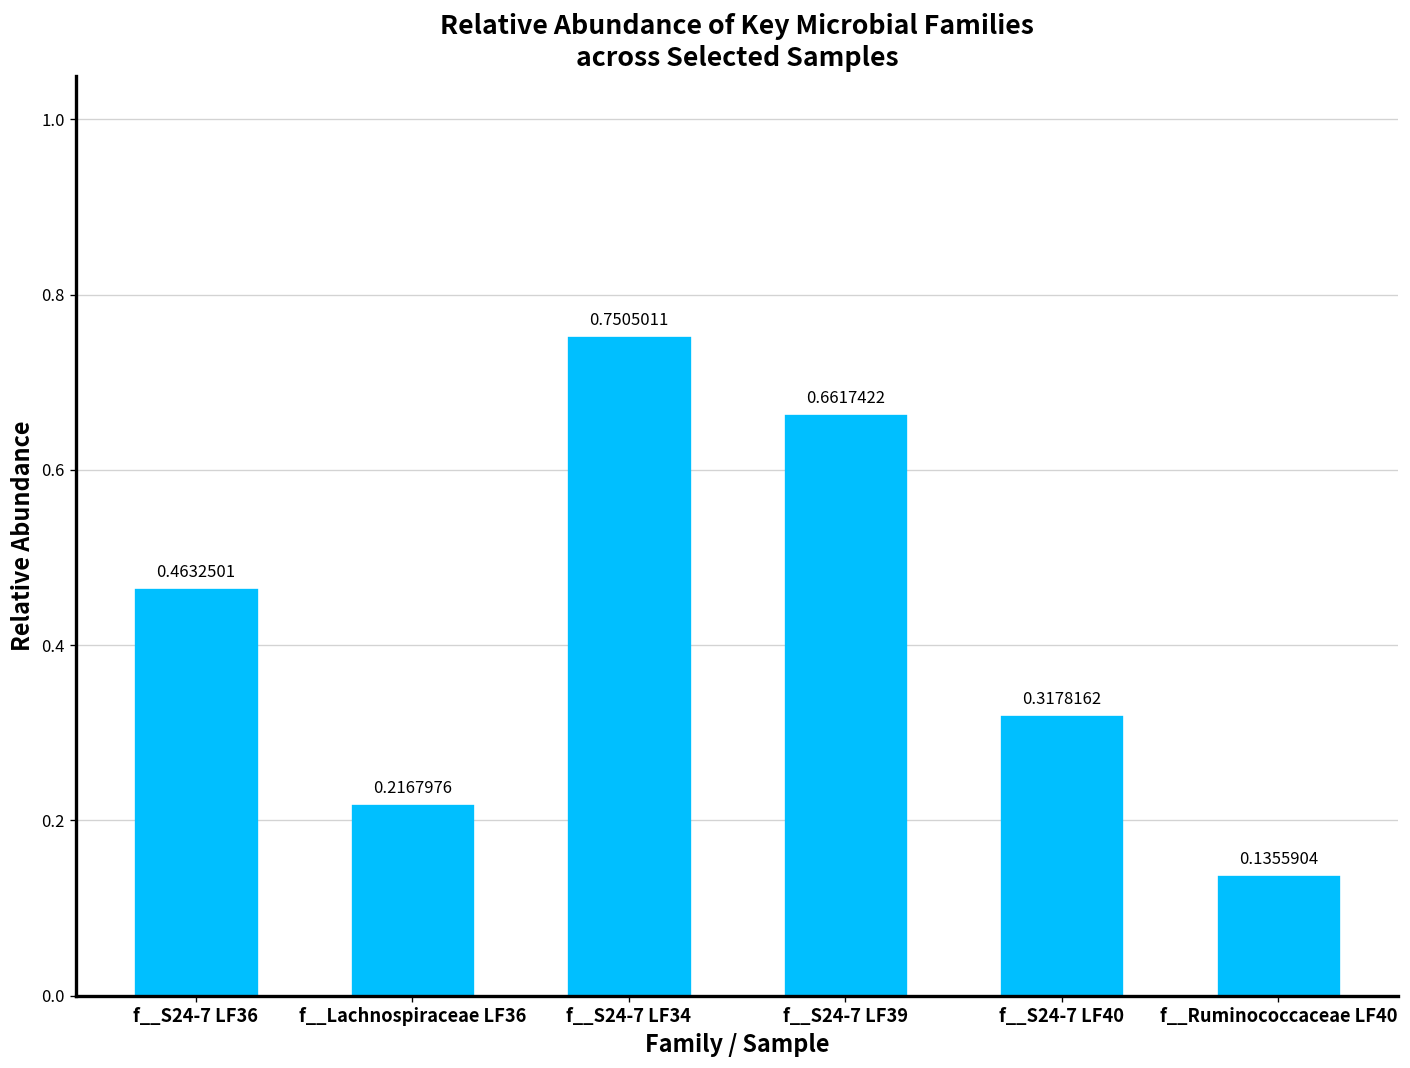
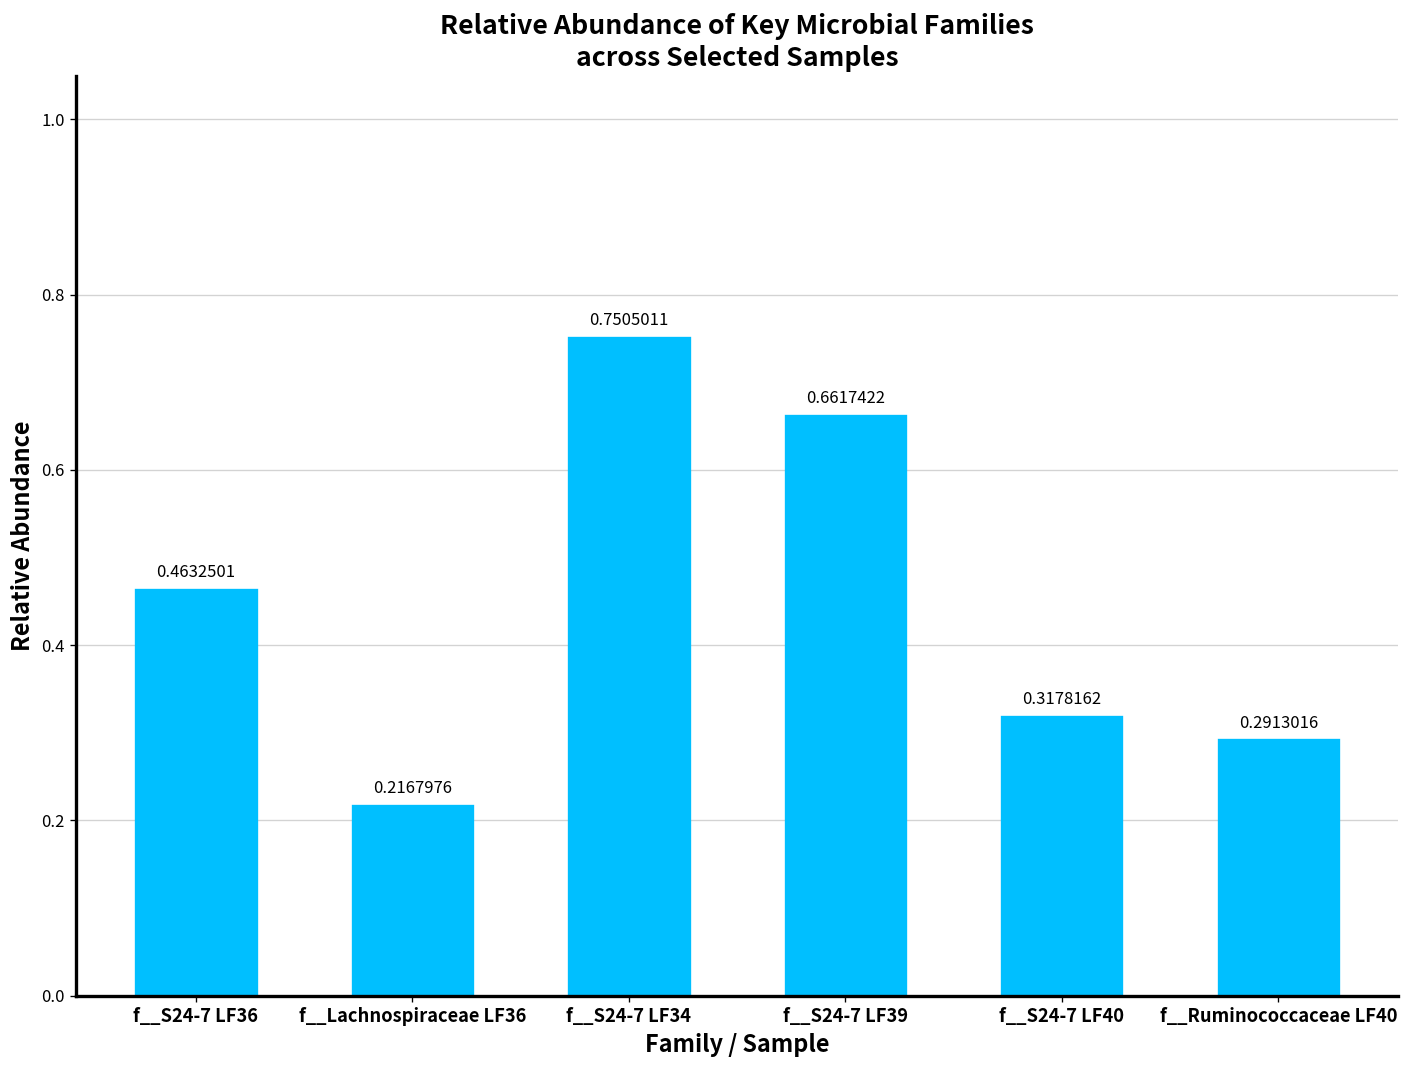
  {
    "f__S24-7 LF36": 0.4632501,
    "f__Lachnospiraceae LF36": 0.2167976,
    "f__S24-7 LF34": 0.7505011,
    "f__S24-7 LF39": 0.6617422,
    "f__S24-7 LF40": 0.3178162,
-   "f__Ruminococcaceae LF40": 0.1355904
+   "f__Ruminococcaceae LF40": 0.2913016
  }
